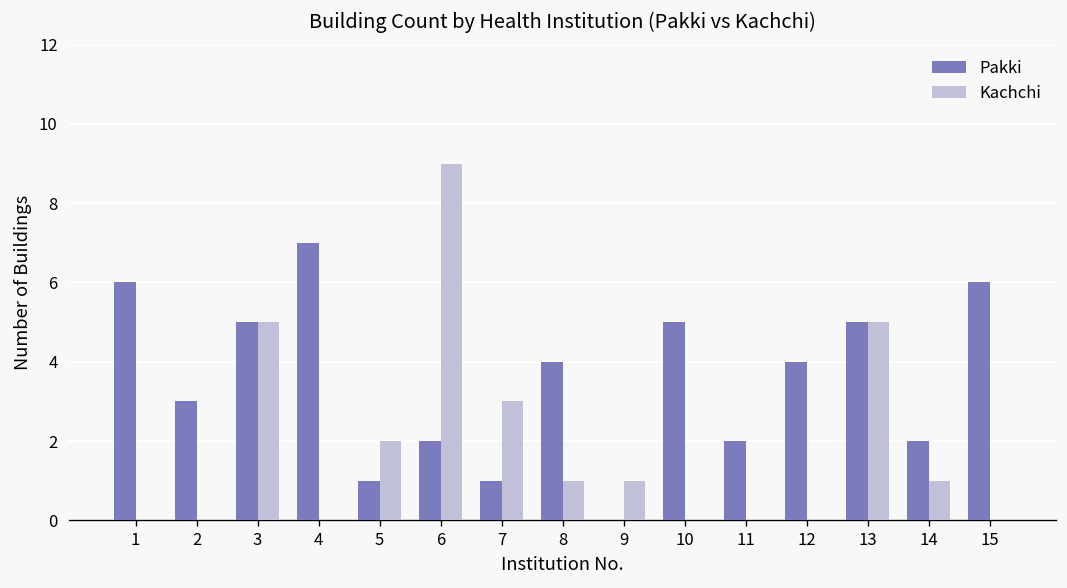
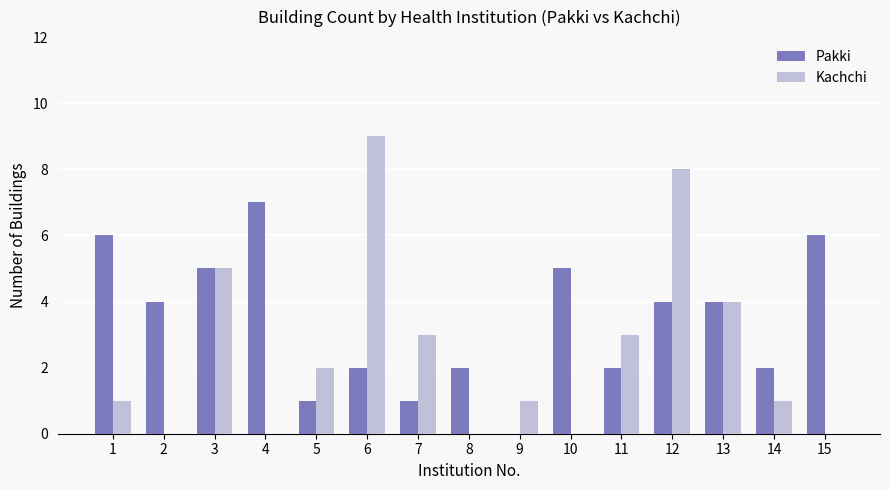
  {
    "Pakki": {
      "1": 6,
-     "2": 3,
+     "2": 4,
      "3": 5,
      "4": 7,
      "5": 1,
      "6": 2,
      "7": 1,
-     "8": 4,
+     "8": 2,
      "9": 0,
      "10": 5,
      "11": 2,
      "12": 4,
-     "13": 5,
+     "13": 4,
      "14": 2,
      "15": 6
    },
    "Kachchi": {
-     "1": 0,
+     "1": 1,
      "2": 0,
      "3": 5,
      "4": 0,
      "5": 2,
      "6": 9,
      "7": 3,
-     "8": 1,
+     "8": 0,
      "9": 1,
      "10": 0,
-     "11": 0,
-     "12": 0,
-     "13": 5,
+     "11": 3,
+     "12": 8,
+     "13": 4,
      "14": 1,
      "15": 0
    }
  }
